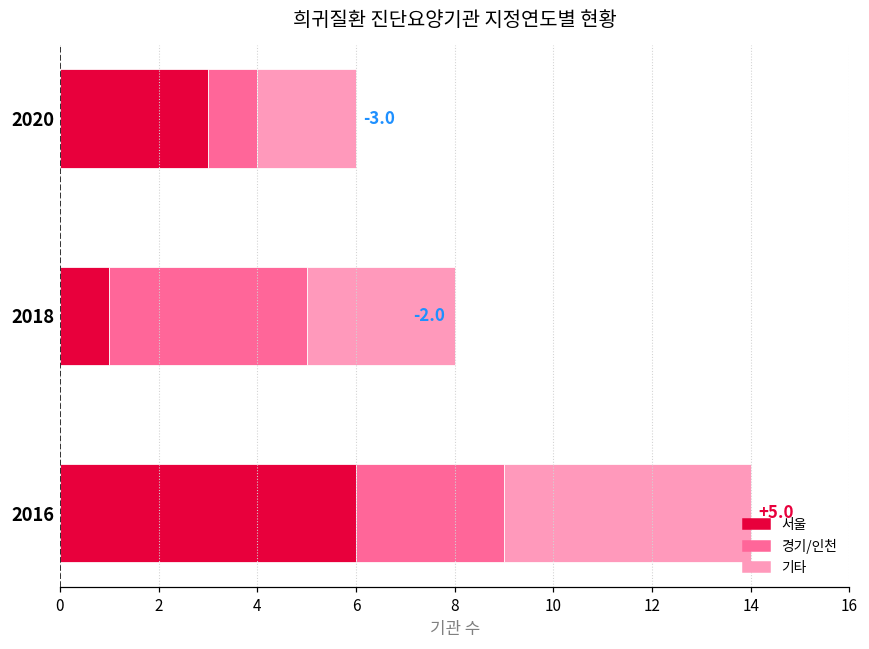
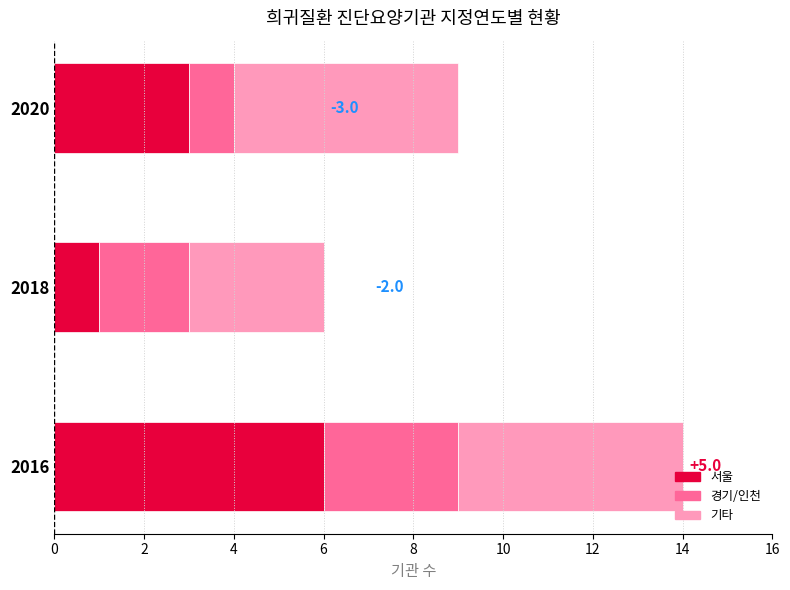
  {
    "서울": {
      "2020": 3,
      "2018": 1,
      "2016": 6
    },
    "경기/인천": {
      "2020": 1,
-     "2018": 4,
+     "2018": 2,
      "2016": 3
    },
    "기타": {
-     "2020": 2,
+     "2020": 5,
      "2018": 3
    }
  }
